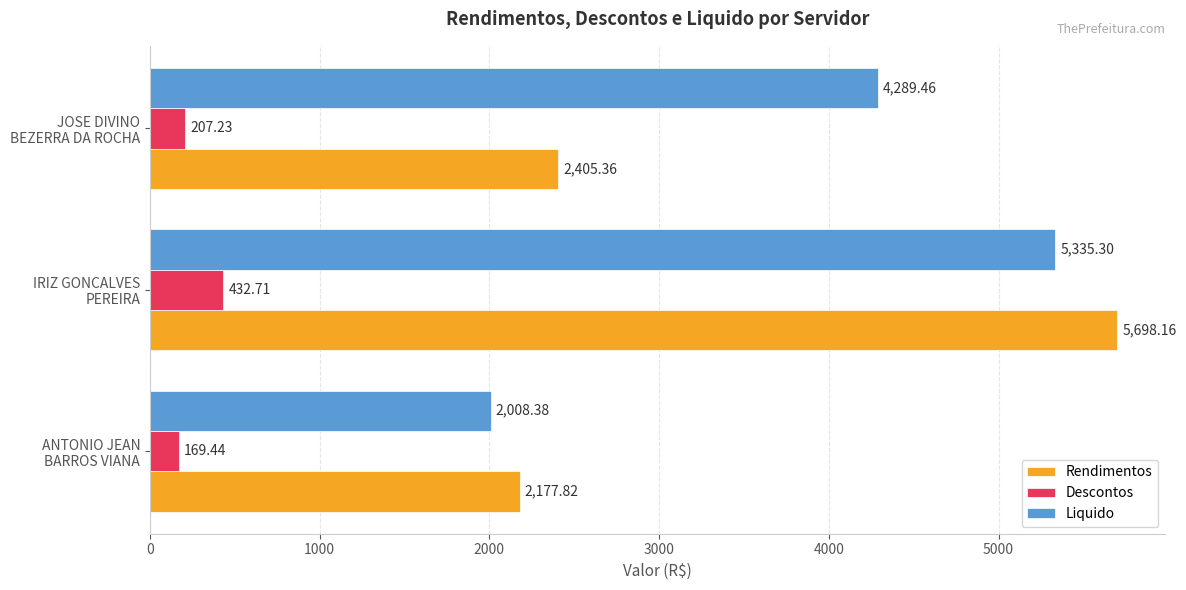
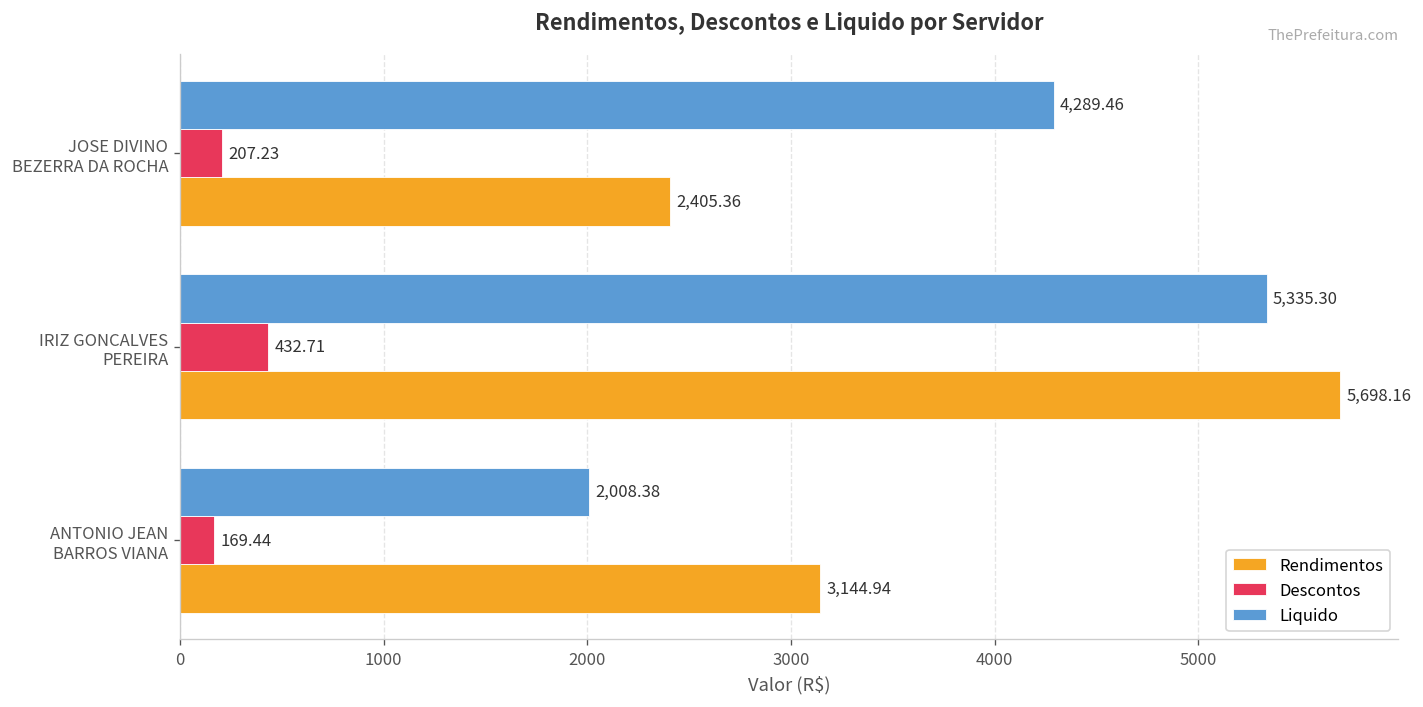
  {
    "Rendimentos": {
      "JOSE DIVINO BEZERRA DA ROCHA": "2,405.36",
      "IRIZ GONCALVES PEREIRA": "5,698.16",
-     "ANTONIO JEAN BARROS VIANA": "2,177.82"
+     "ANTONIO JEAN BARROS VIANA": "3,144.94"
    },
    "Descontos": {
      "JOSE DIVINO BEZERRA DA ROCHA": "207.23",
      "IRIZ GONCALVES PEREIRA": "432.71",
      "ANTONIO JEAN BARROS VIANA": "169.44"
    },
    "Liquido": {
      "JOSE DIVINO BEZERRA DA ROCHA": "4,289.46",
      "IRIZ GONCALVES PEREIRA": "5,335.30",
      "ANTONIO JEAN BARROS VIANA": "2,008.38"
    }
  }
